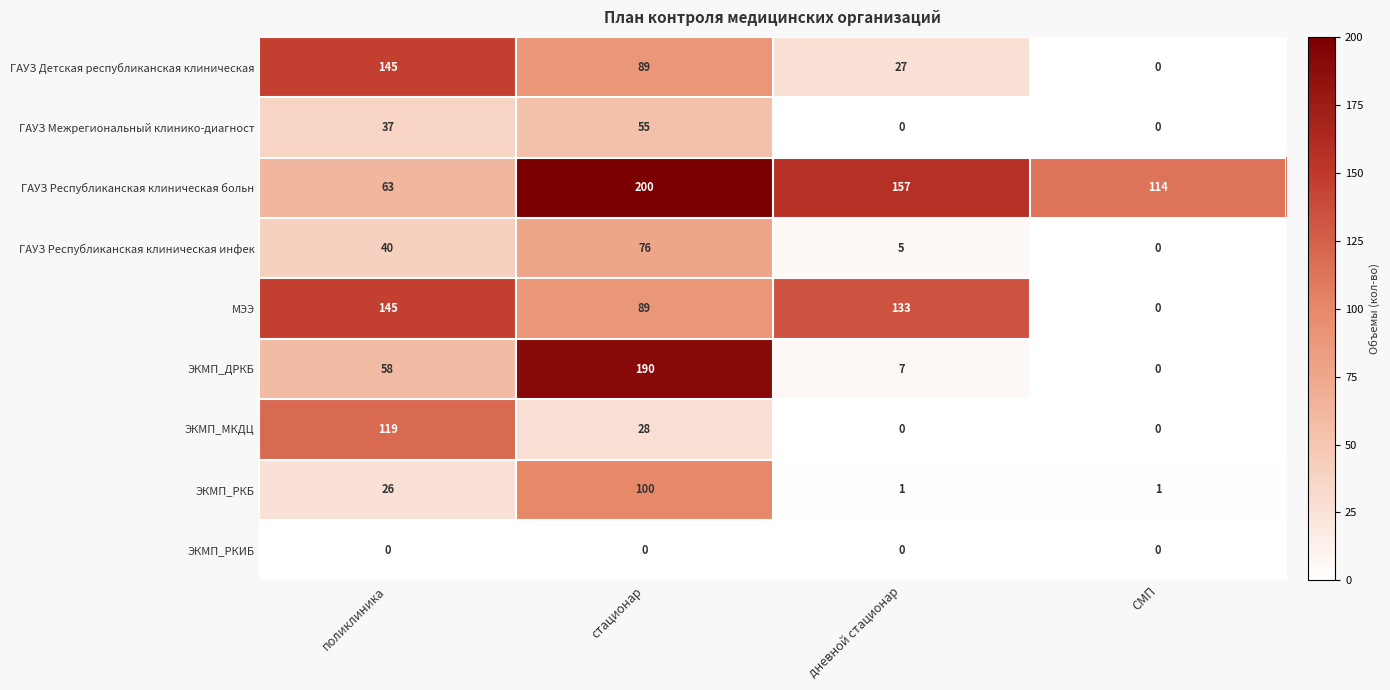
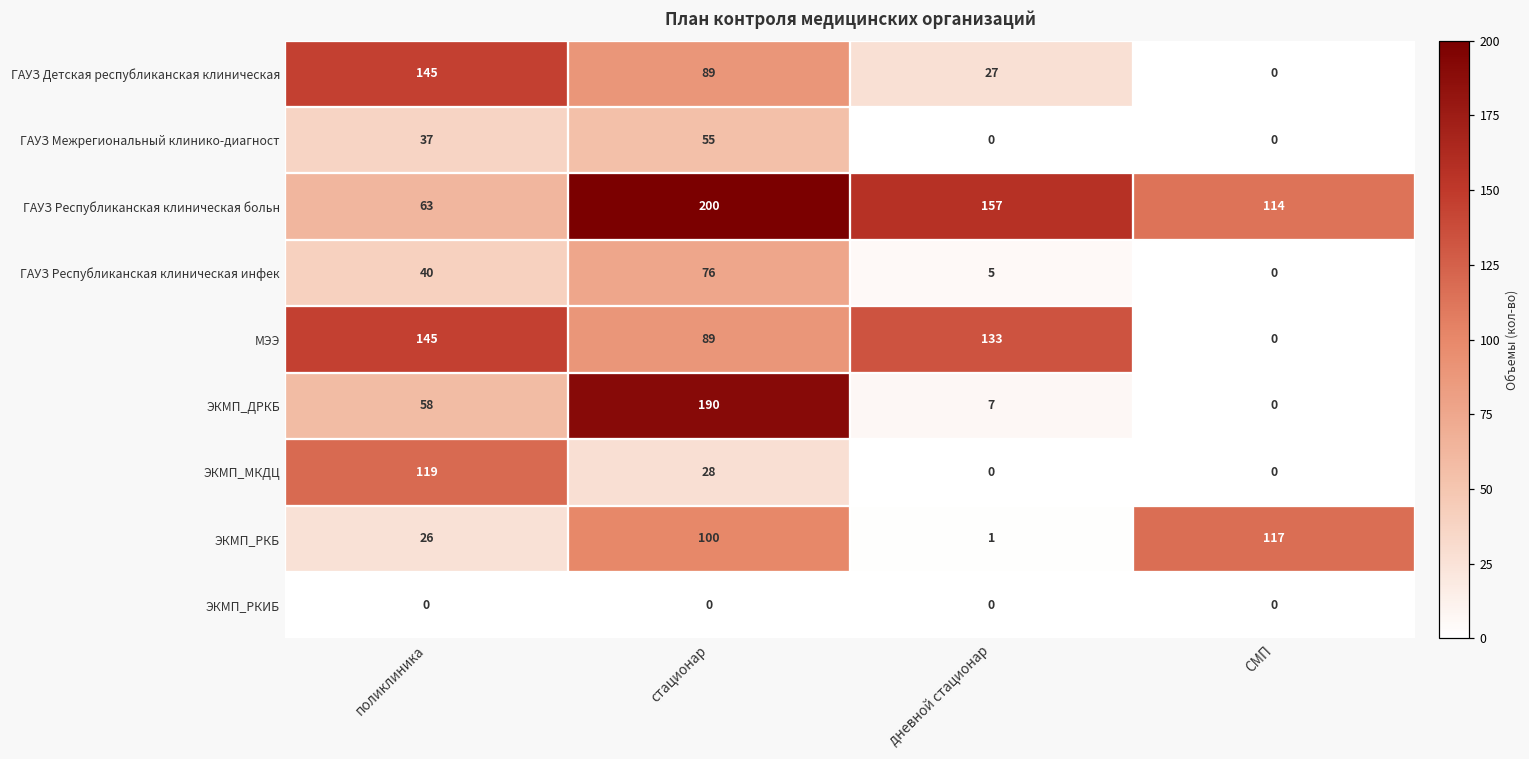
  {
    "ГАУЗ Детская республиканская клиническая": {
      "поликлиника": 145,
      "стационар": 89,
      "дневной стационар": 27,
      "СМП": 0
    },
    "ГАУЗ Межрегиональный клинико-диагност": {
      "поликлиника": 37,
      "стационар": 55,
      "дневной стационар": 0,
      "СМП": 0
    },
    "ГАУЗ Республиканская клиническая больн": {
      "поликлиника": 63,
      "стационар": 200,
      "дневной стационар": 157,
      "СМП": 114
    },
    "ГАУЗ Республиканская клиническая инфек": {
      "поликлиника": 40,
      "стационар": 76,
      "дневной стационар": 5,
      "СМП": 0
    },
    "МЭЭ": {
      "поликлиника": 145,
      "стационар": 89,
      "дневной стационар": 133,
      "СМП": 0
    },
    "ЭКМП_ДРКБ": {
      "поликлиника": 58,
      "стационар": 190,
      "дневной стационар": 7,
      "СМП": 0
    },
    "ЭКМП_МКДЦ": {
      "поликлиника": 119,
      "стационар": 28,
      "дневной стационар": 0,
      "СМП": 0
    },
    "ЭКМП_РКБ": {
      "поликлиника": 26,
      "стационар": 100,
      "дневной стационар": 1,
-     "СМП": 1
+     "СМП": 117
    },
    "ЭКМП_РКИБ": {
      "поликлиника": 0,
      "стационар": 0,
      "дневной стационар": 0,
      "СМП": 0
    }
  }
